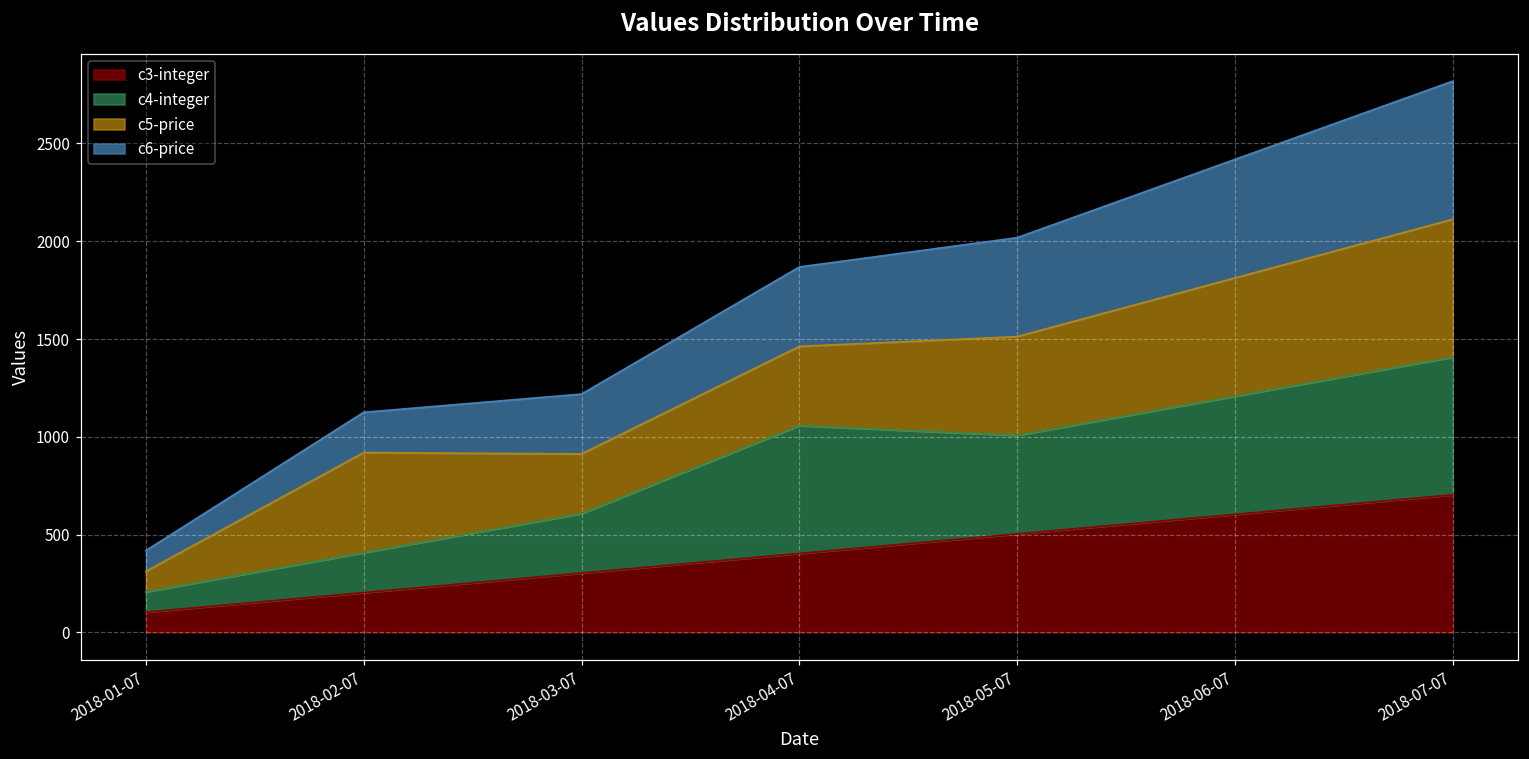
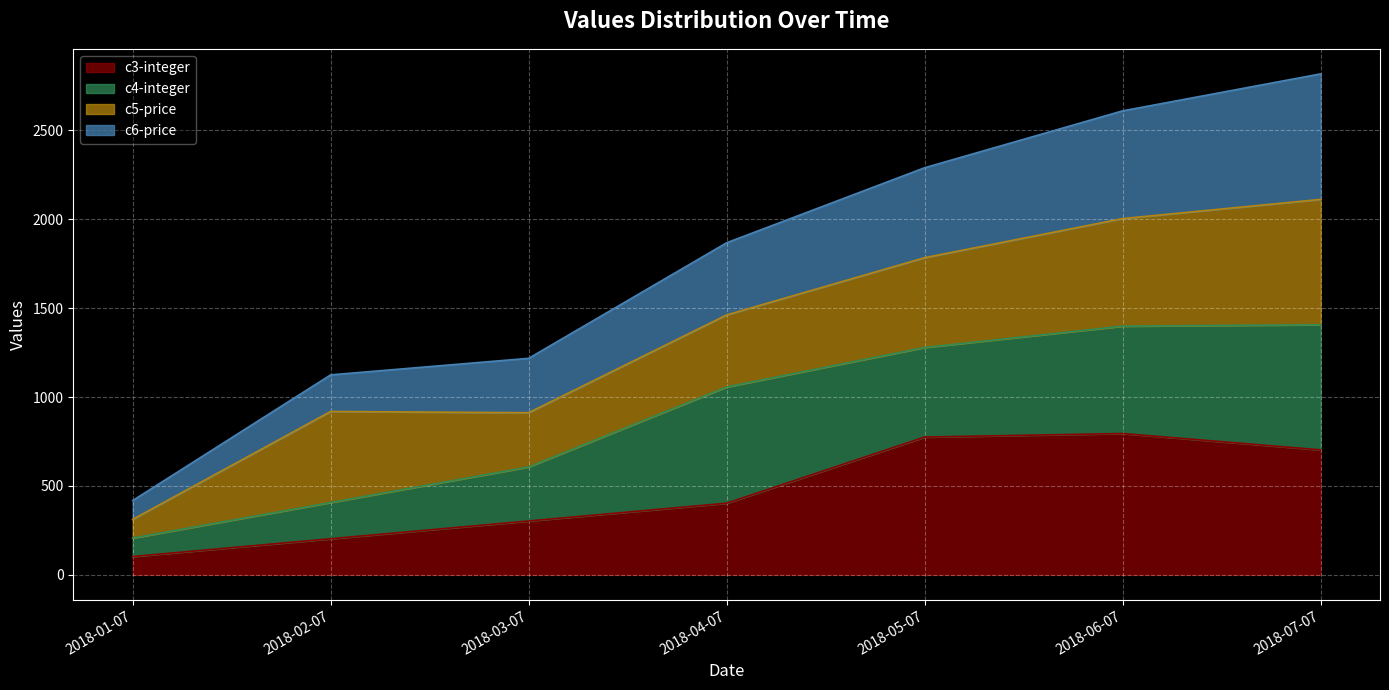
  {
    "c3-integer": {
      "2018-01-07": 100,
      "2018-02-07": 200,
      "2018-03-07": 300,
      "2018-04-07": 400,
-     "2018-05-07": 500,
-     "2018-06-07": 600,
+     "2018-05-07": 780,
+     "2018-06-07": 800,
      "2018-07-07": 700
    },
    "c4-integer": {
      "2018-01-07": 100,
      "2018-02-07": 200,
      "2018-03-07": 300,
      "2018-04-07": 650,
      "2018-05-07": 500,
      "2018-06-07": 600,
      "2018-07-07": 700
    },
    "c5-price": {
      "2018-01-07": 110,
      "2018-02-07": 510,
      "2018-03-07": 310,
      "2018-04-07": 410,
      "2018-05-07": 510,
      "2018-06-07": 610,
      "2018-07-07": 710
    },
    "c6-price": {
      "2018-01-07": 110,
      "2018-02-07": 210,
      "2018-03-07": 310,
      "2018-04-07": 410,
      "2018-05-07": 510,
      "2018-06-07": 610,
      "2018-07-07": 710
    }
  }
